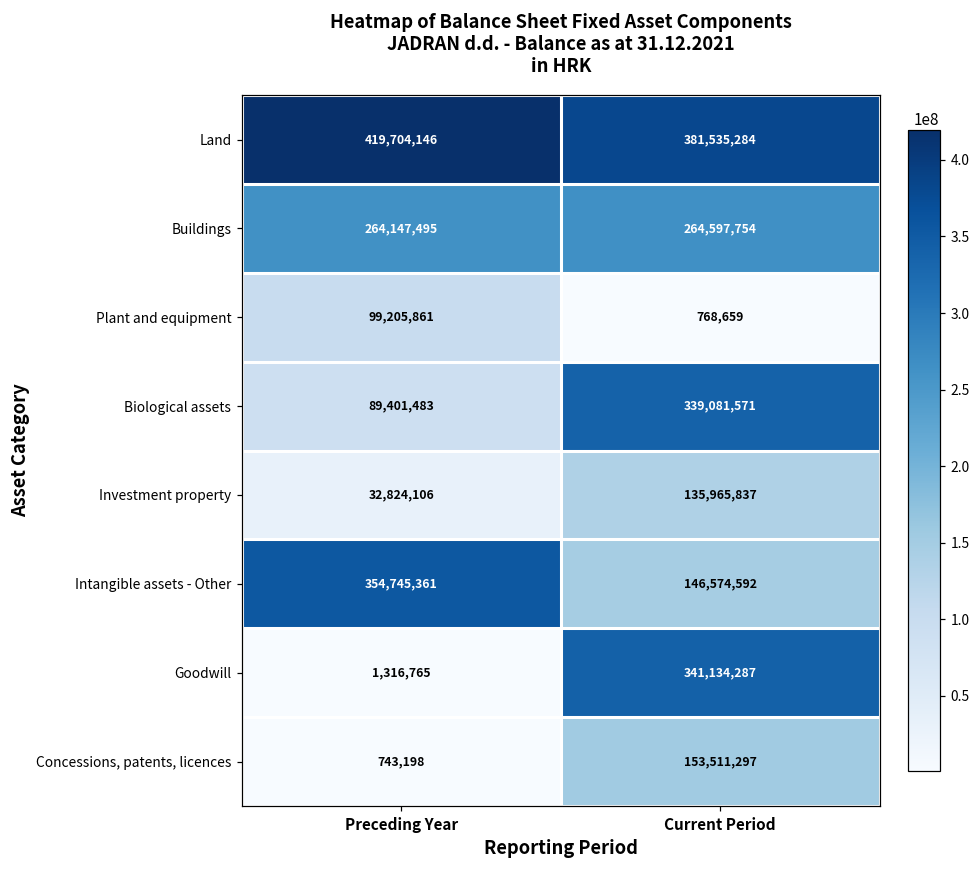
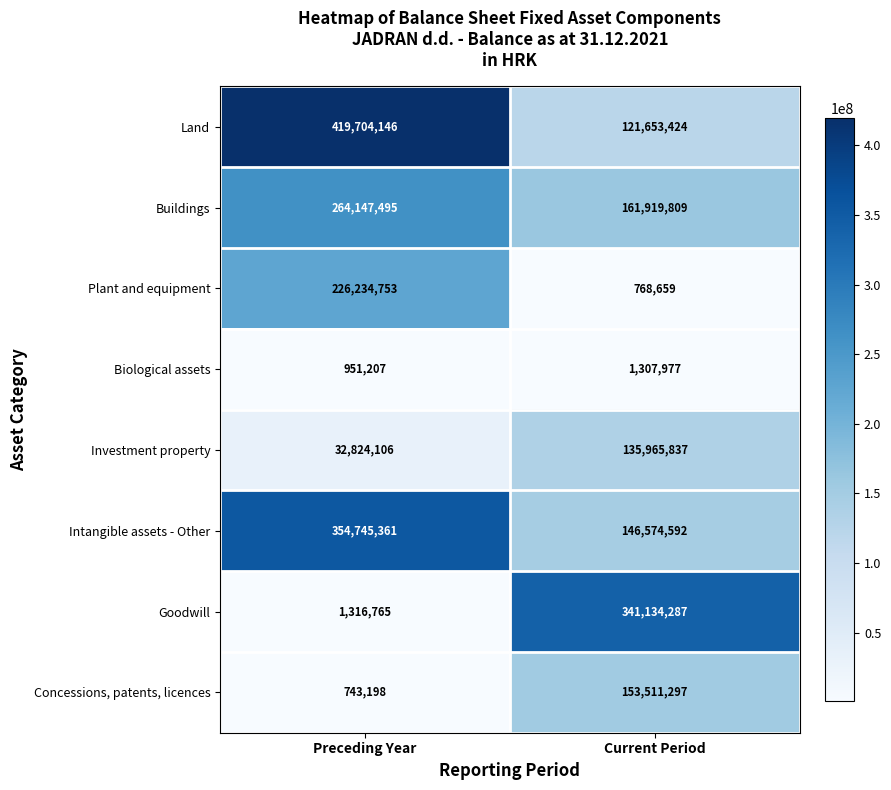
  {
    "Land": {
      "Preceding Year": "419,704,146",
-     "Current Period": "381,535,284"
+     "Current Period": "121,653,424"
    },
    "Buildings": {
      "Preceding Year": "264,147,495",
-     "Current Period": "264,597,754"
+     "Current Period": "161,919,809"
    },
    "Plant and equipment": {
-     "Preceding Year": "99,205,861",
+     "Preceding Year": "226,234,753",
      "Current Period": "768,659"
    },
    "Biological assets": {
-     "Preceding Year": "89,401,483",
-     "Current Period": "339,081,571"
+     "Preceding Year": "951,207",
+     "Current Period": "1,307,977"
    },
    "Investment property": {
      "Preceding Year": "32,824,106",
      "Current Period": "135,965,837"
    },
    "Intangible assets - Other": {
      "Preceding Year": "354,745,361",
      "Current Period": "146,574,592"
    },
    "Goodwill": {
      "Preceding Year": "1,316,765",
      "Current Period": "341,134,287"
    },
    "Concessions, patents, licences": {
      "Preceding Year": "743,198",
      "Current Period": "153,511,297"
    }
  }
